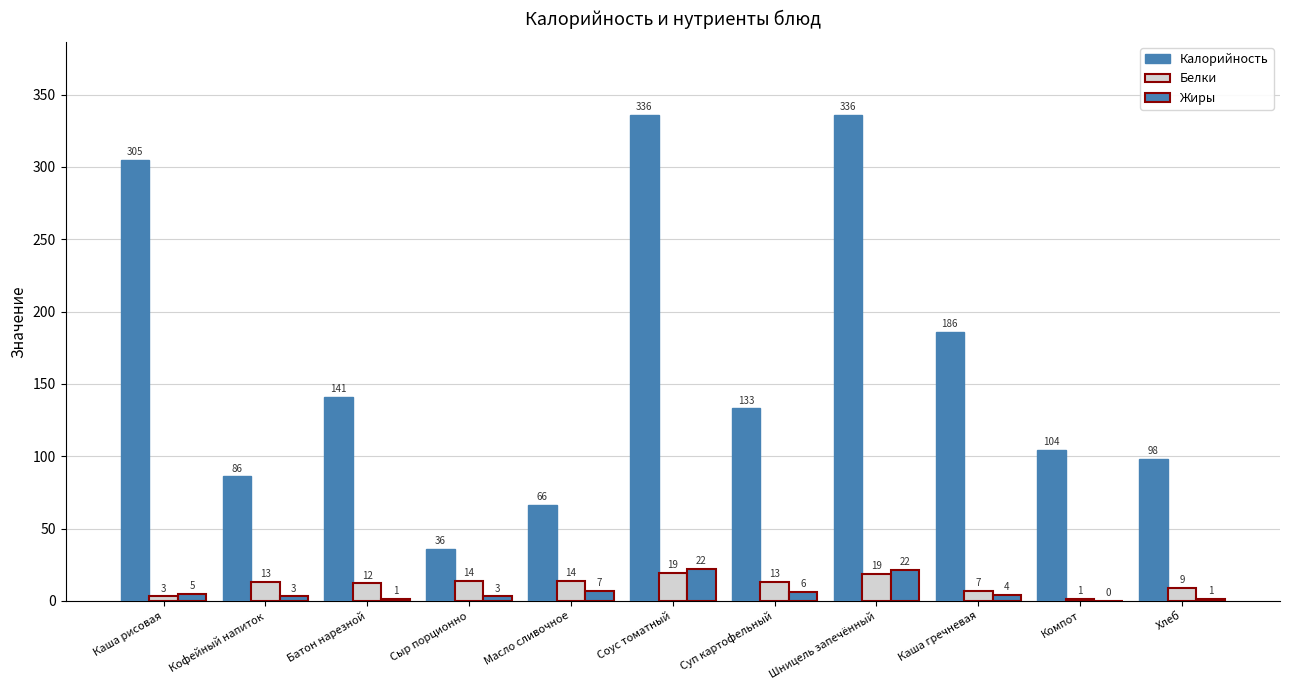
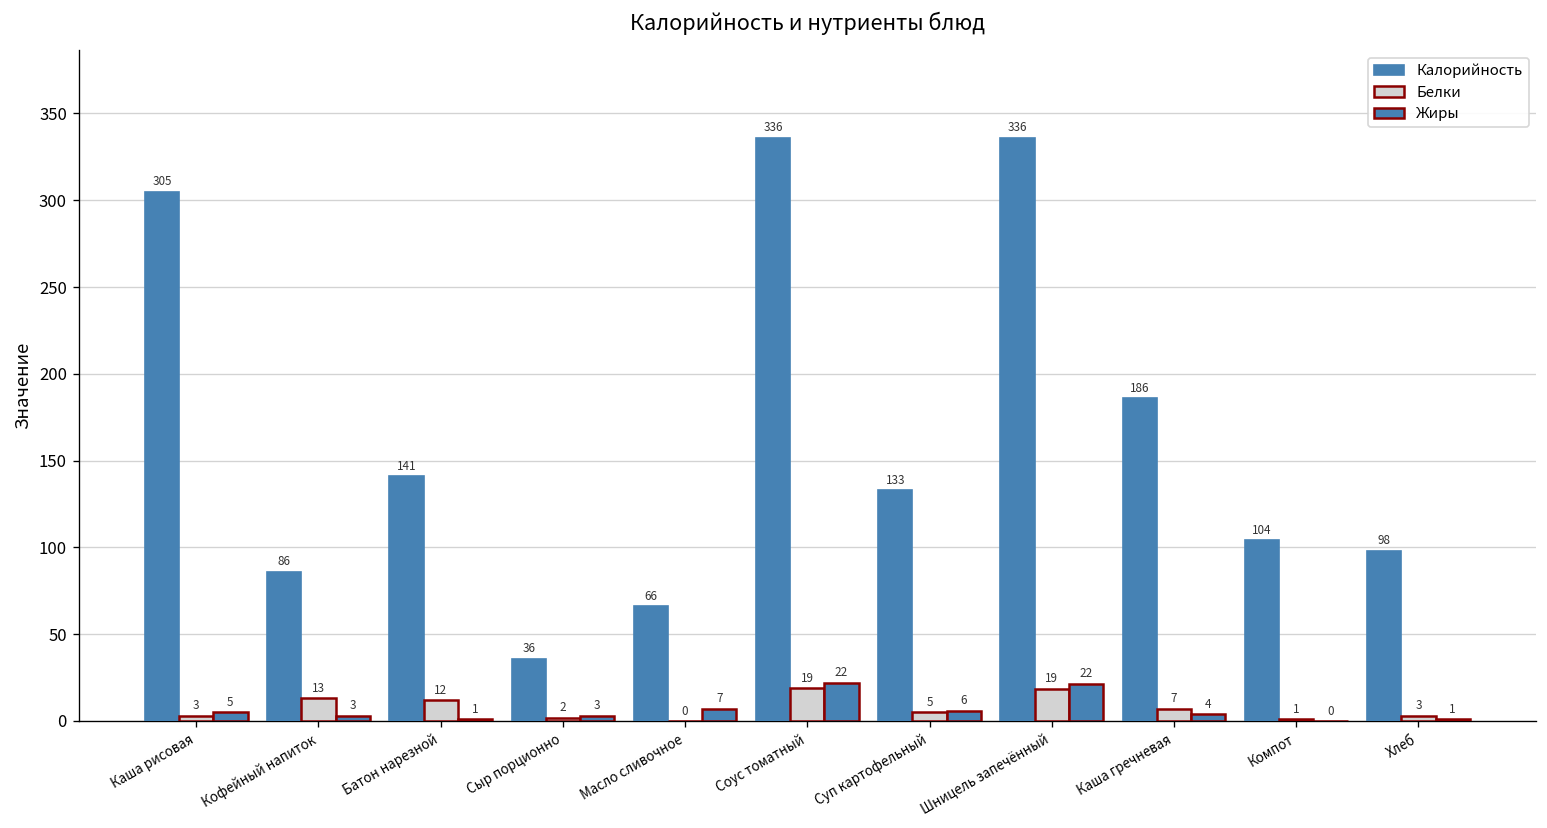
  {
    "Белки": {
      "Каша рисовая": 3,
      "Кофейный напиток": 13,
      "Батон нарезной": 12,
-     "Сыр порционно": 14,
-     "Масло сливочное": 14,
+     "Сыр порционно": 2,
+     "Масло сливочное": 0,
      "Соус томатный": 19,
-     "Суп картофельный": 13,
+     "Суп картофельный": 5,
      "Шницель запечённый": 19,
      "Каша гречневая": 7,
      "Компот": 1,
-     "Хлеб": 9
+     "Хлеб": 3
    }
  }
